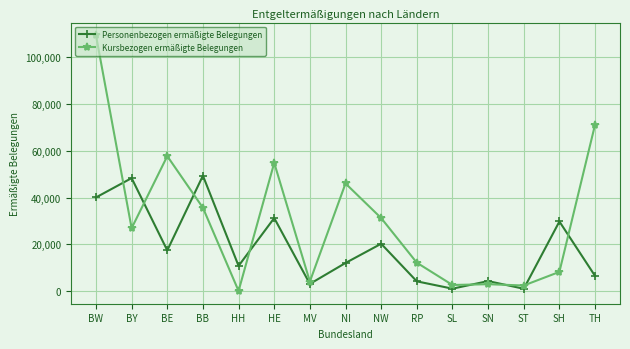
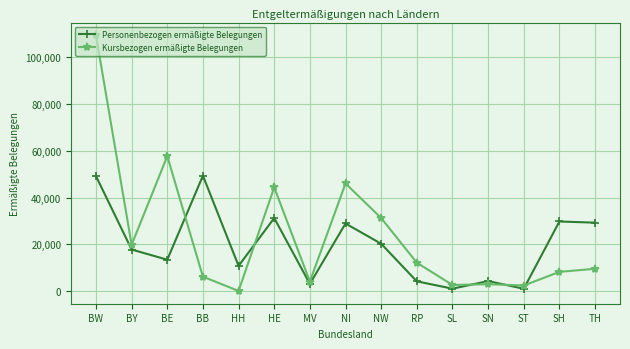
  {
    "Personenbezogen ermäßigte Belegungen": {
-     "BW": "40,000",
-     "BY": "48,000",
-     "BE": "17,000",
+     "BW": "49,000",
+     "BY": "18,000",
+     "BE": "13,000",
      "BB": "49,000",
      "HH": "11,000",
      "HE": "31,000",
-     "NI": "12,000",
+     "NI": "29,000",
      "NW": "20,000",
      "RP": "4,000",
      "SL": "1,000",
      "SN": "4,000",
      "ST": "1,000",
      "SH": "30,000",
-     "TH": "7,000"
+     "TH": "29,000"
    },
    "Kursbezogen ermäßigte Belegungen": {
-     "BY": "27,000",
+     "BY": "20,000",
      "BE": "58,000",
-     "BB": "36,000",
+     "BB": "6,000",
      "HH": "0",
-     "HE": "55,000",
+     "HE": "44,000",
      "NI": "46,000",
      "NW": "31,000",
      "RP": "12,000",
      "SL": "3,000",
      "SN": "3,000",
      "ST": "2,000",
      "SH": "8,000",
-     "TH": "71,000"
+     "TH": "10,000"
    }
  }
